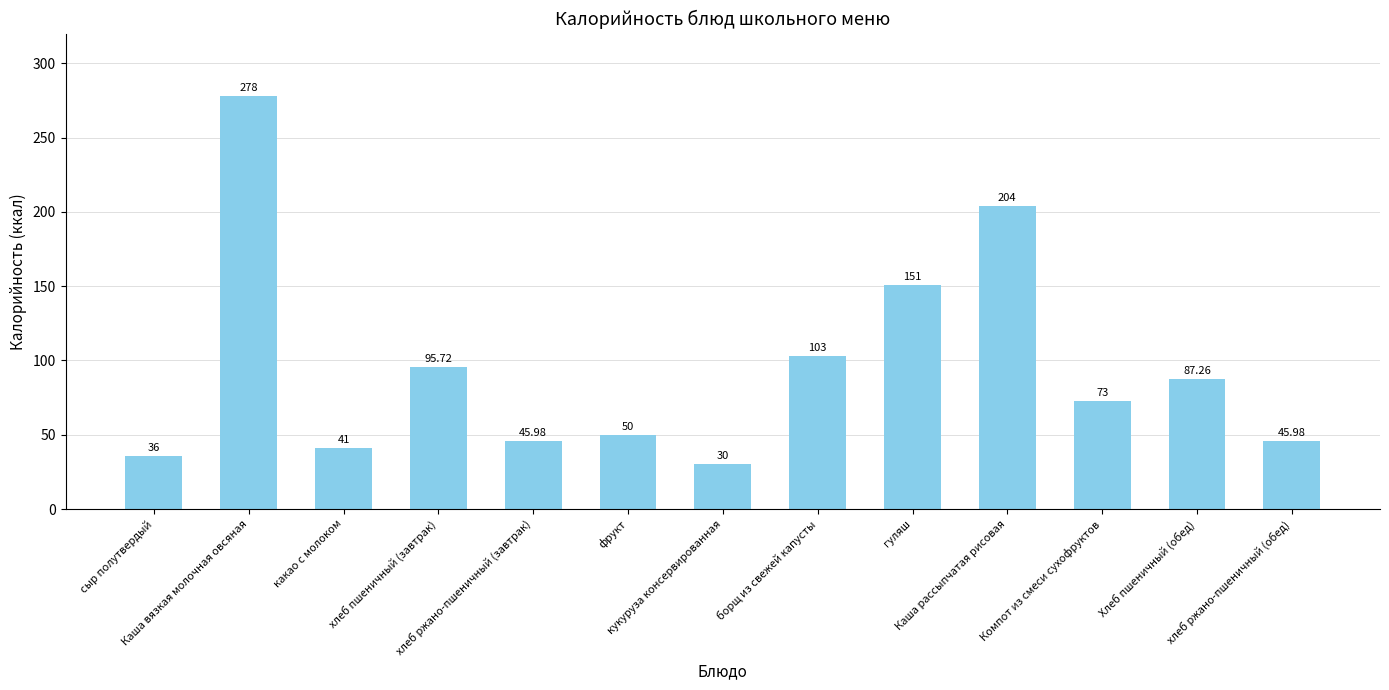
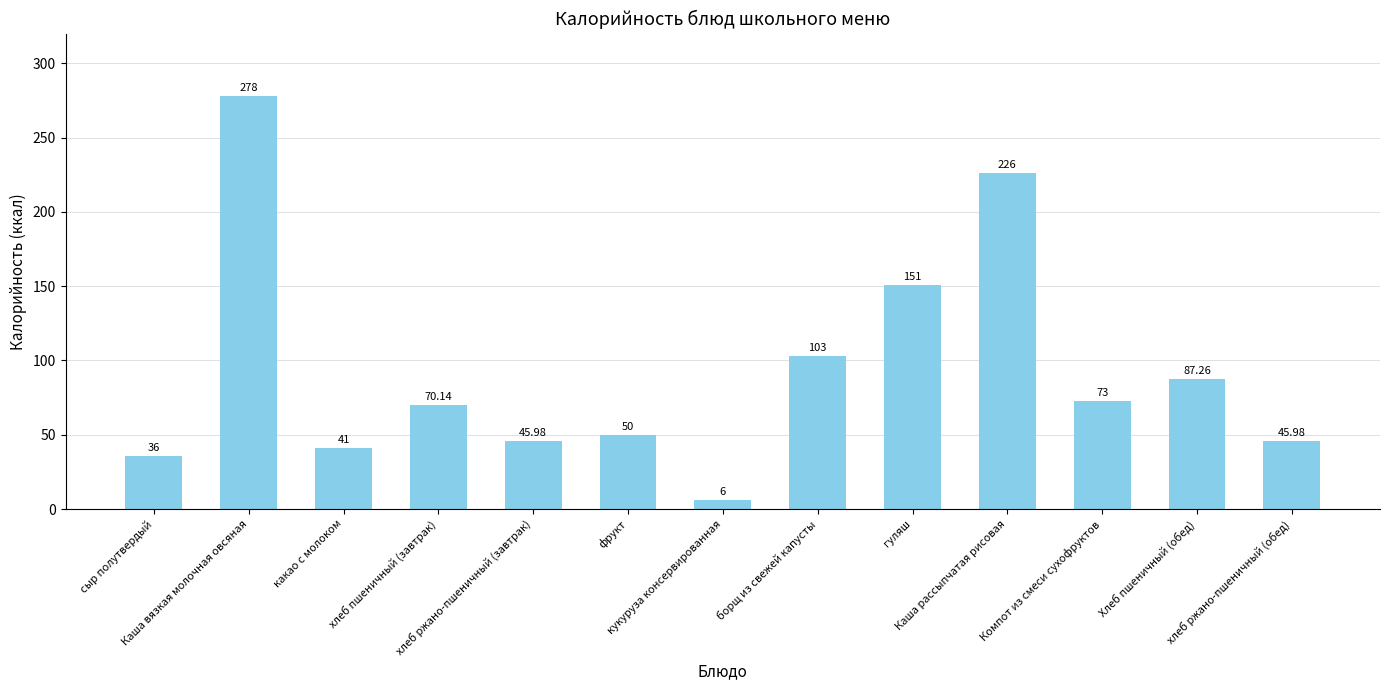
  {
    "сыр полутвердый": 36,
    "Каша вязкая молочная овсяная": 278,
    "какао с молоком": 41,
-   "хлеб пшеничный (завтрак)": 95.72,
+   "хлеб пшеничный (завтрак)": 70.14,
    "хлеб ржано-пшеничный (завтрак)": 45.98,
    "фрукт": 50,
-   "кукуруза консервированная": 30,
+   "кукуруза консервированная": 6,
    "борщ из свежей капусты": 103,
    "гуляш": 151,
-   "Каша рассыпчатая рисовая": 204,
+   "Каша рассыпчатая рисовая": 226,
    "Компот из смеси сухофруктов": 73,
    "Хлеб пшеничный (обед)": 87.26,
    "хлеб ржано-пшеничный (обед)": 45.98
  }
